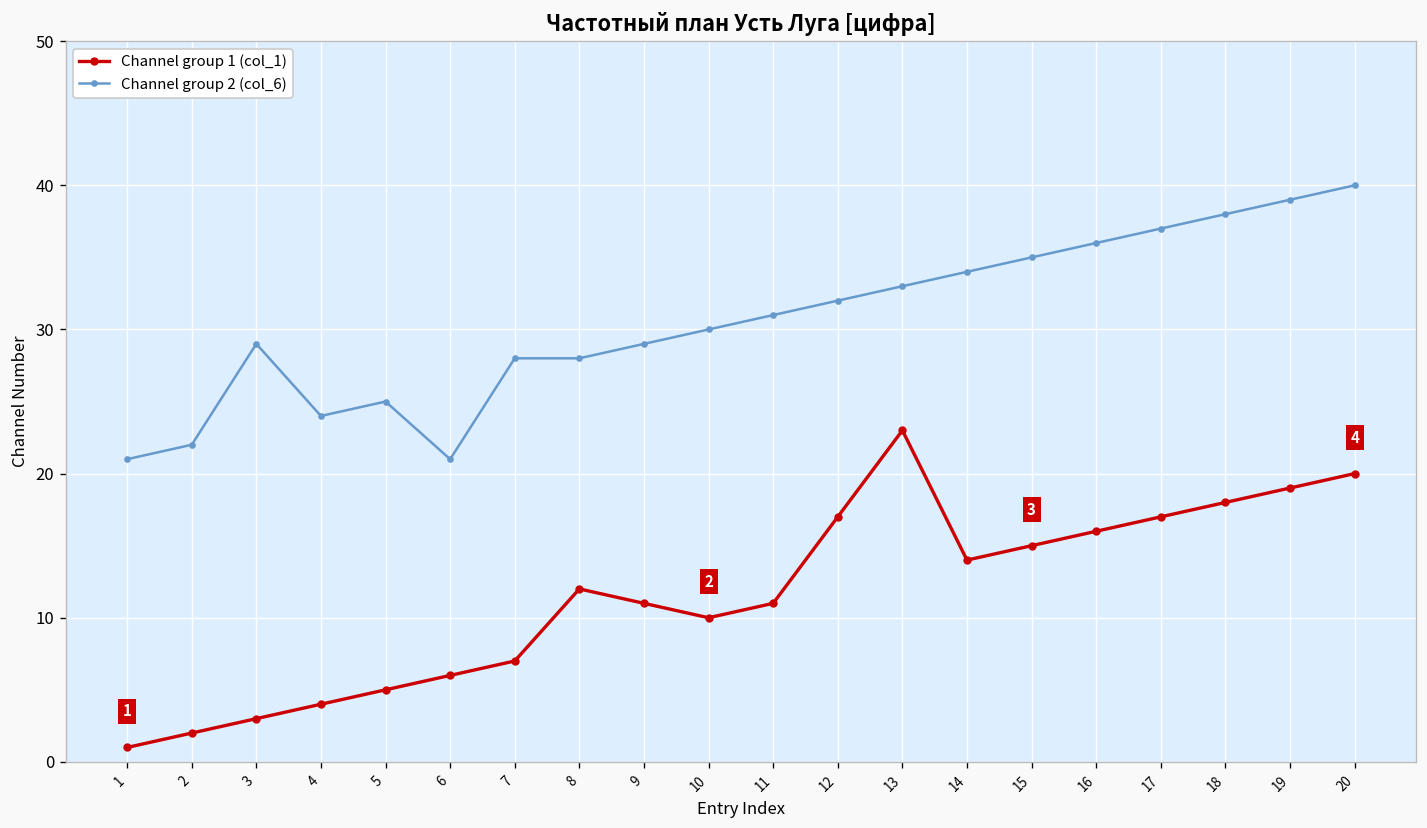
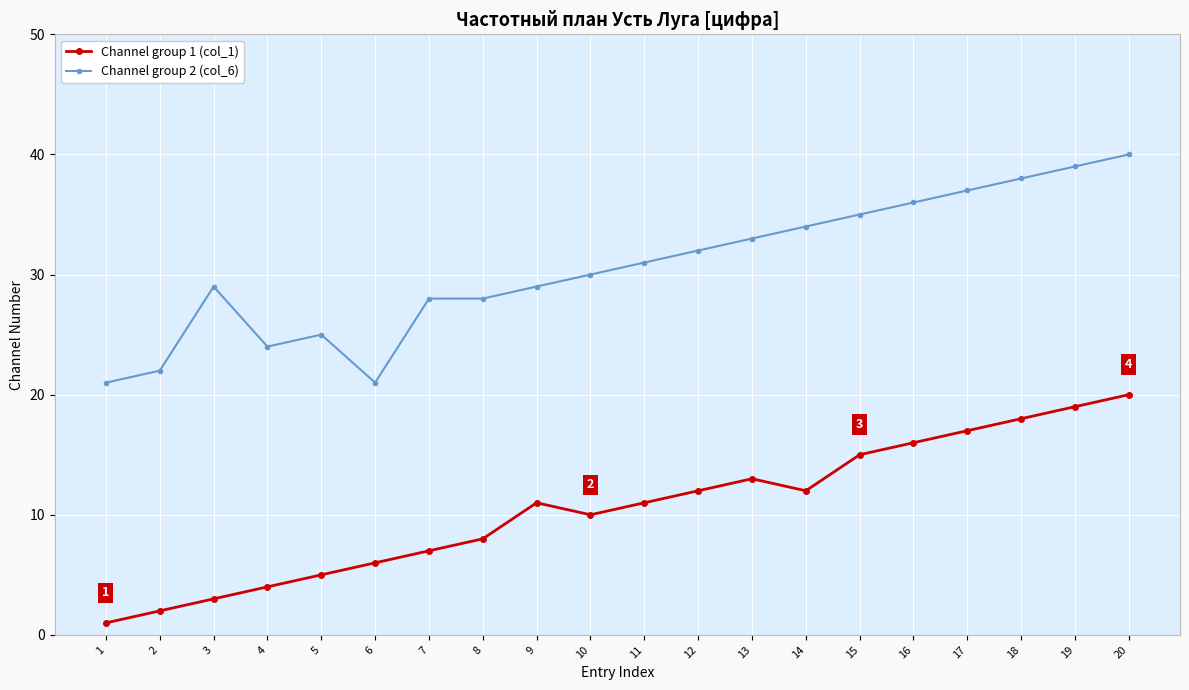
  {
    "Channel group 1 (col_1)": {
      "2": 2,
      "3": 3,
      "4": 4,
      "5": 5,
      "6": 6,
      "7": 7,
-     "8": 12,
+     "8": 8,
      "9": 11,
      "11": 11,
-     "12": 17,
-     "13": 23,
-     "14": 14,
+     "12": 12,
+     "13": 13,
+     "14": 12,
      "16": 16,
      "17": 17,
      "18": 18,
      "19": 19
    },
    "Channel group 2 (col_6)": {
      "1": 21,
      "2": 22,
      "3": 29,
      "4": 24,
      "5": 25,
      "6": 21,
      "7": 28,
      "8": 28,
      "9": 29,
      "10": 30,
      "11": 31,
      "12": 32,
      "13": 33,
      "14": 34,
      "15": 35,
      "16": 36,
      "17": 37,
      "18": 38,
      "19": 39,
      "20": 40
    }
  }
